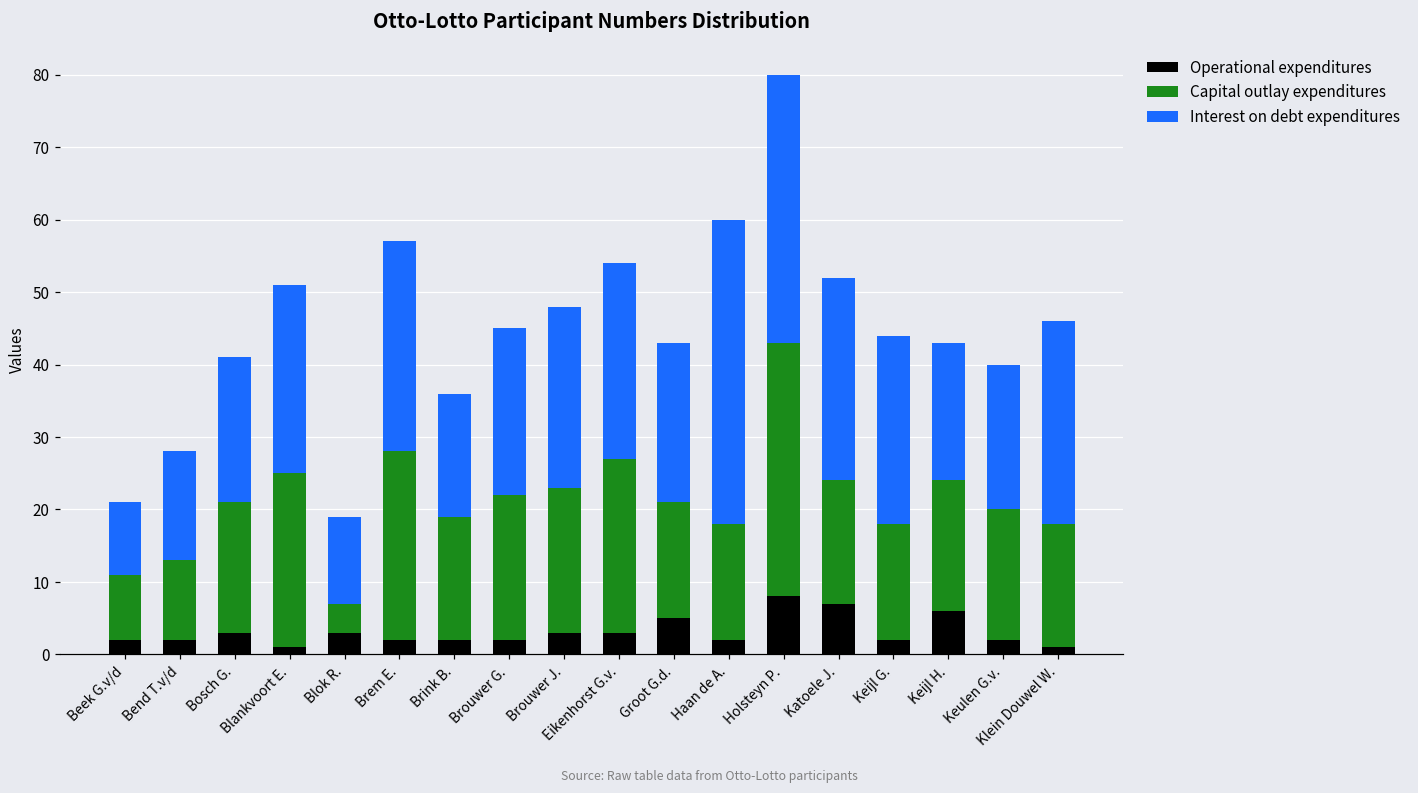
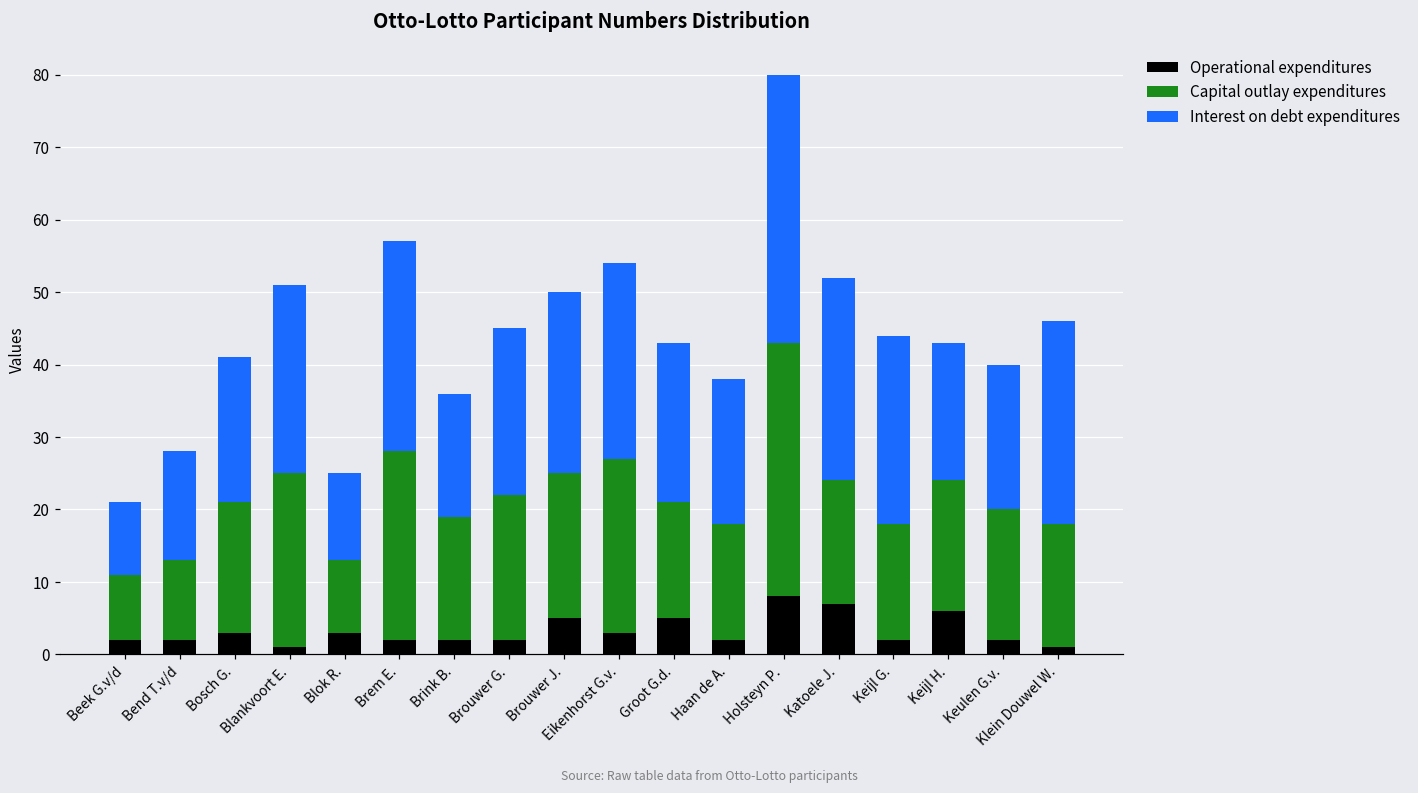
  {
    "Operational expenditures": {
      "Beek G.v/d": 2,
      "Bend T.v/d": 2,
      "Bosch G.": 3,
      "Blankvoort E.": 1,
      "Blok R.": 3,
      "Brem E.": 2,
      "Brink B.": 2,
      "Brouwer G.": 2,
-     "Brouwer J.": 3,
+     "Brouwer J.": 5,
      "Eikenhorst G.v.": 3,
      "Groot G.d.": 5,
      "Haan de A.": 2,
      "Holsteyn P.": 8,
      "Katoele J.": 7,
      "Keijl G.": 2,
      "Keijl H.": 6,
      "Keulen G.v.": 2,
      "Klein Douwel W.": 1
    },
    "Capital outlay expenditures": {
      "Beek G.v/d": 9,
      "Bend T.v/d": 11,
      "Bosch G.": 18,
      "Blankvoort E.": 24,
-     "Blok R.": 4,
+     "Blok R.": 10,
      "Brem E.": 26,
      "Brink B.": 17,
      "Brouwer G.": 20,
      "Brouwer J.": 20,
      "Eikenhorst G.v.": 24,
      "Groot G.d.": 16,
      "Haan de A.": 16,
      "Holsteyn P.": 35,
      "Katoele J.": 17,
      "Keijl G.": 16,
      "Keijl H.": 18,
      "Keulen G.v.": 18,
      "Klein Douwel W.": 17
    },
    "Interest on debt expenditures": {
      "Beek G.v/d": 10,
      "Bend T.v/d": 15,
      "Bosch G.": 20,
      "Blankvoort E.": 26,
      "Blok R.": 12,
      "Brem E.": 29,
      "Brink B.": 17,
      "Brouwer G.": 23,
      "Brouwer J.": 25,
      "Eikenhorst G.v.": 27,
      "Groot G.d.": 22,
-     "Haan de A.": 42,
+     "Haan de A.": 20,
      "Holsteyn P.": 37,
      "Katoele J.": 28,
      "Keijl G.": 26,
      "Keijl H.": 19,
      "Keulen G.v.": 20,
      "Klein Douwel W.": 28
    }
  }
